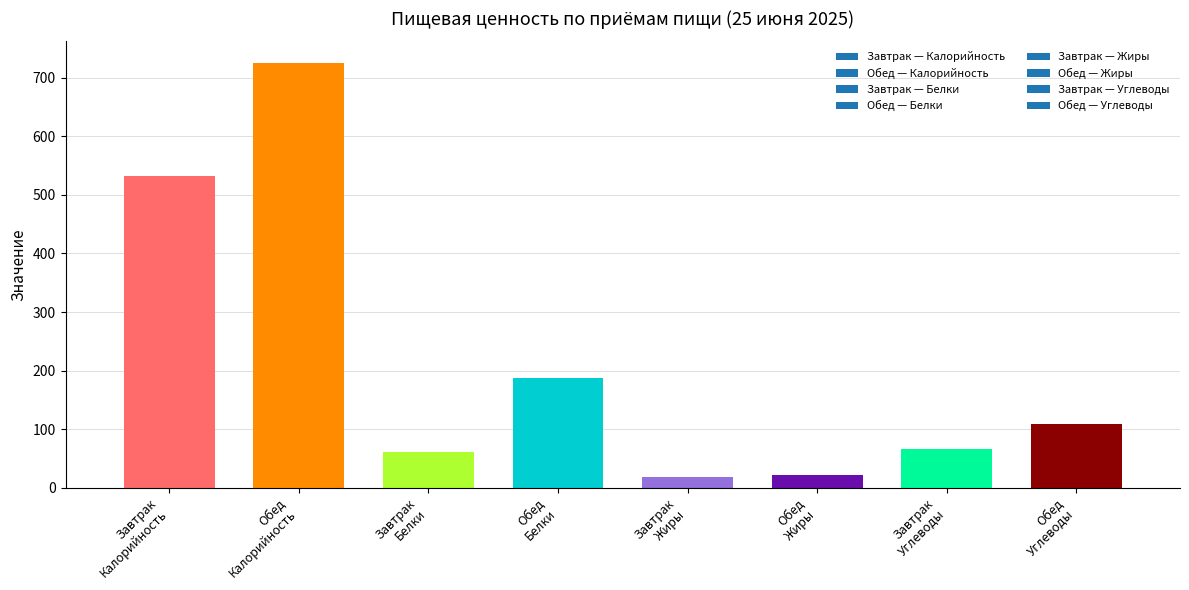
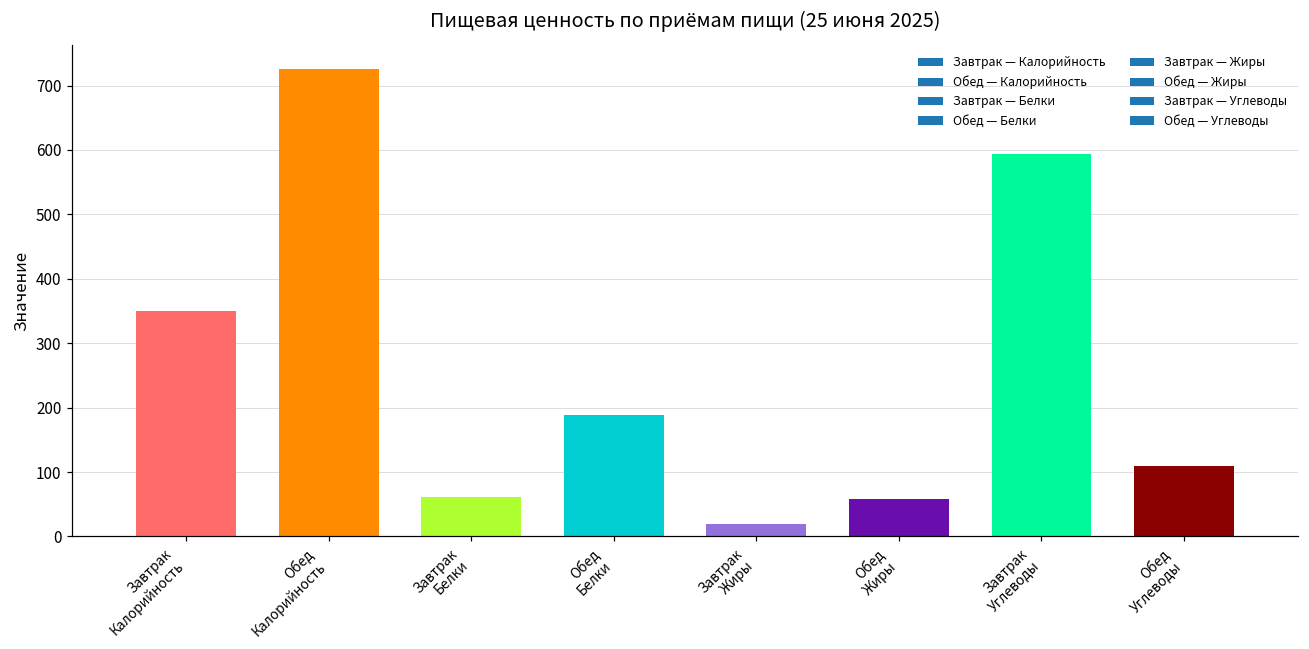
  {
-   "Завтрак Калорийность": 530,
+   "Завтрак Калорийность": 350,
    "Обед Калорийность": 730,
    "Завтрак Белки": 60,
    "Обед Белки": 190,
    "Завтрак Жиры": 20,
-   "Обед Жиры": 20,
-   "Завтрак Углеводы": 70,
+   "Обед Жиры": 60,
+   "Завтрак Углеводы": 590,
    "Обед Углеводы": 110
  }
